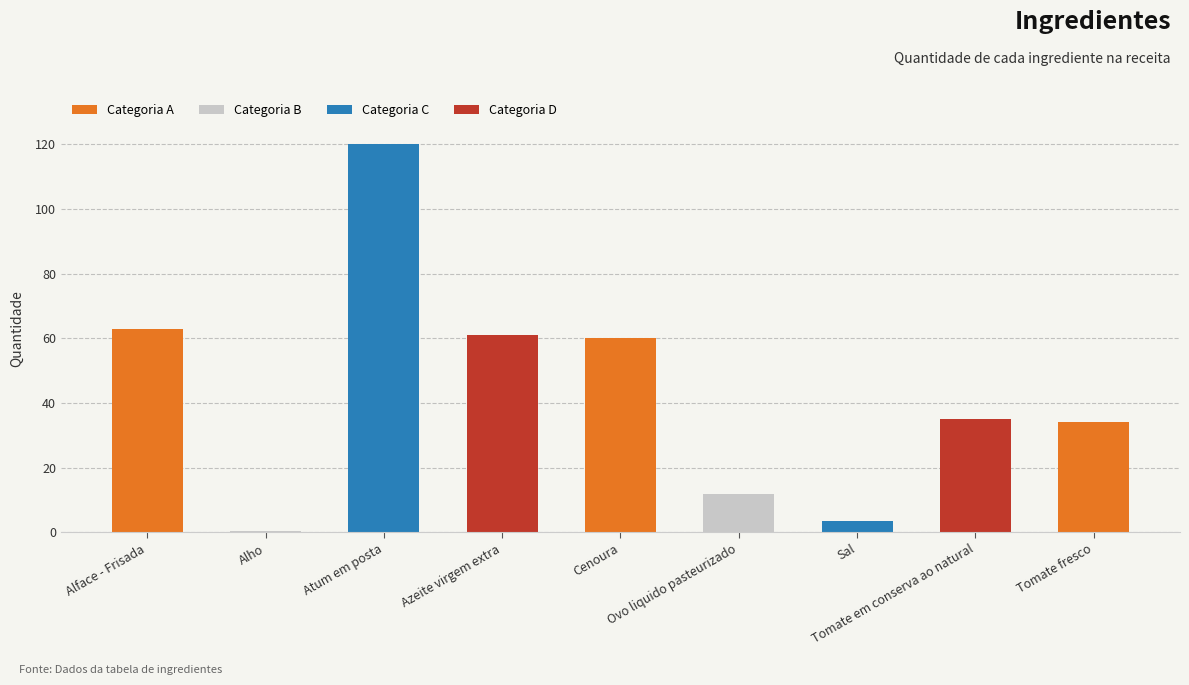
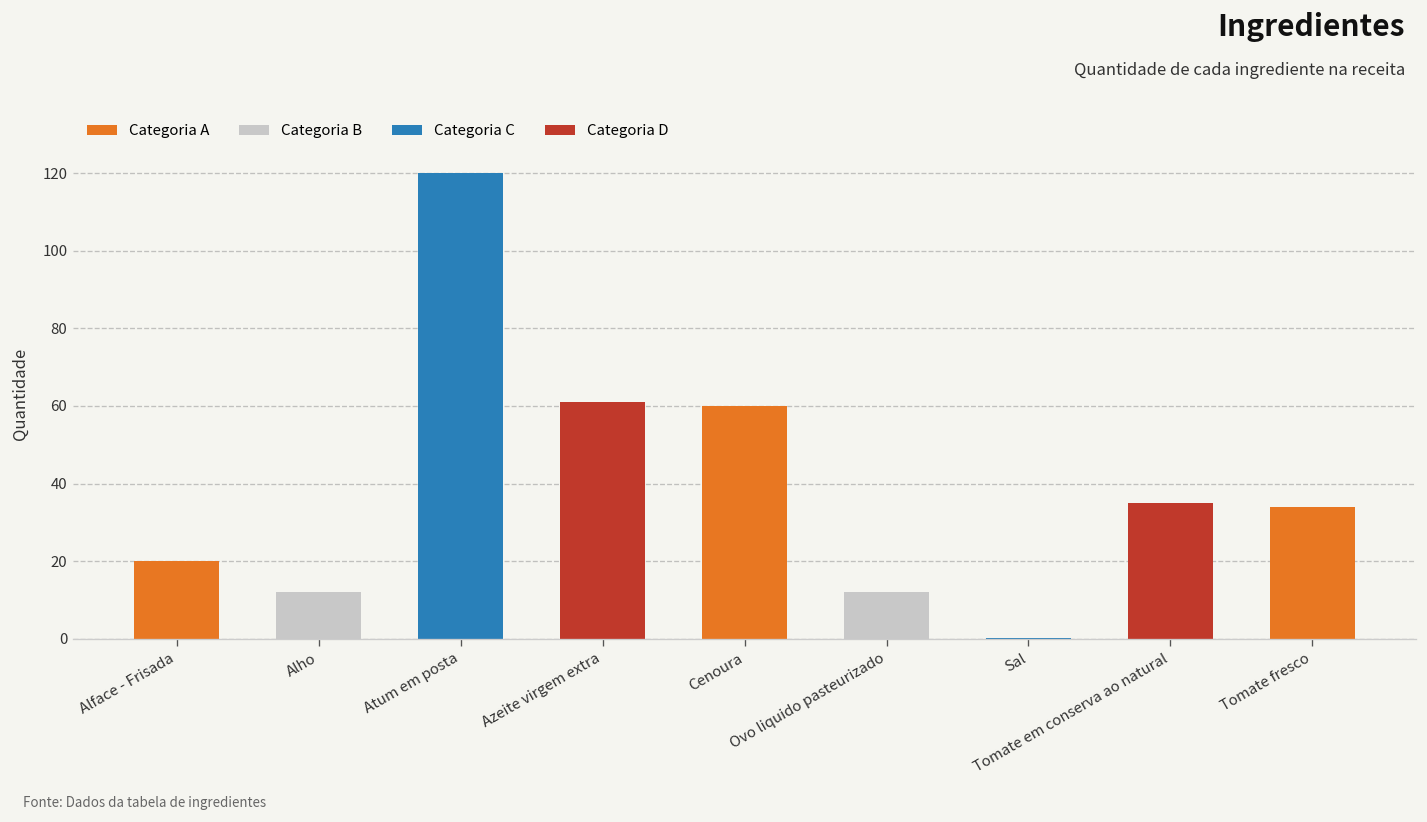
  {
-   "Alface - Frisada": 63,
-   "Alho": 1,
+   "Alface - Frisada": 20,
+   "Alho": 12,
    "Atum em posta": 120,
    "Azeite virgem extra": 61,
    "Cenoura": 60,
    "Ovo liquido pasteurizado": 12,
-   "Sal": 4,
+   "Sal": 0,
    "Tomate em conserva ao natural": 35,
    "Tomate fresco": 34
  }
